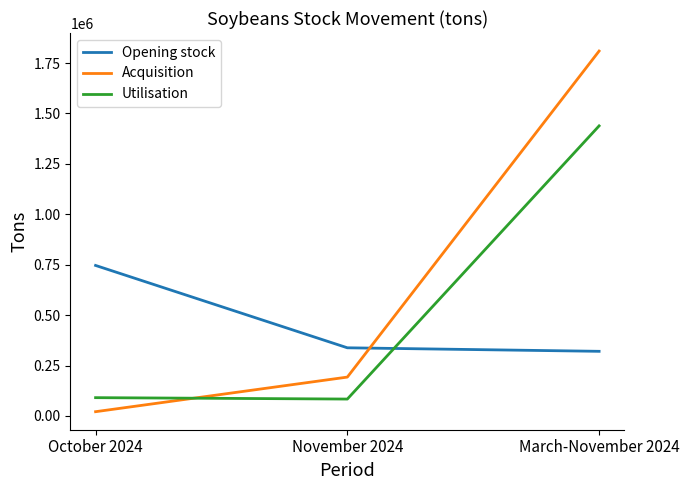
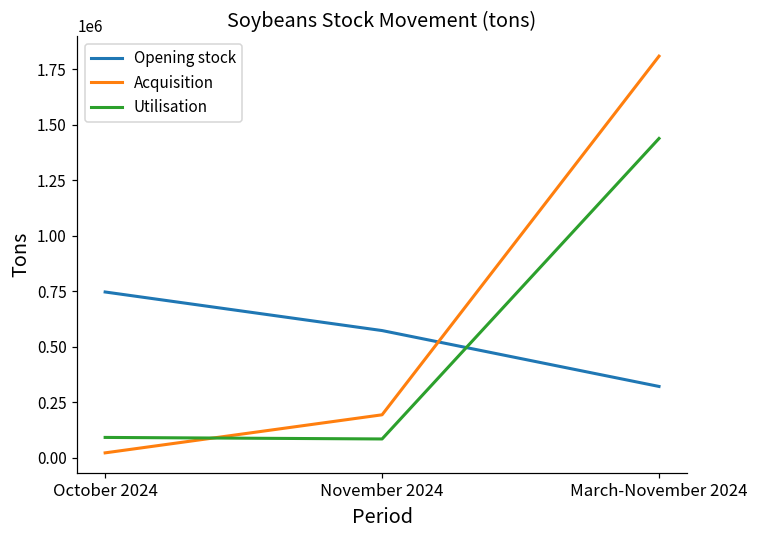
  {
    "Opening stock": {
      "October 2024": 750000,
-     "November 2024": 340000,
+     "November 2024": 570000,
      "March-November 2024": 320000
    },
    "Acquisition": {
      "October 2024": 20000,
      "November 2024": 190000,
      "March-November 2024": 1810000
    },
    "Utilisation": {
      "October 2024": 90000,
      "November 2024": 80000,
      "March-November 2024": 1440000
    }
  }
